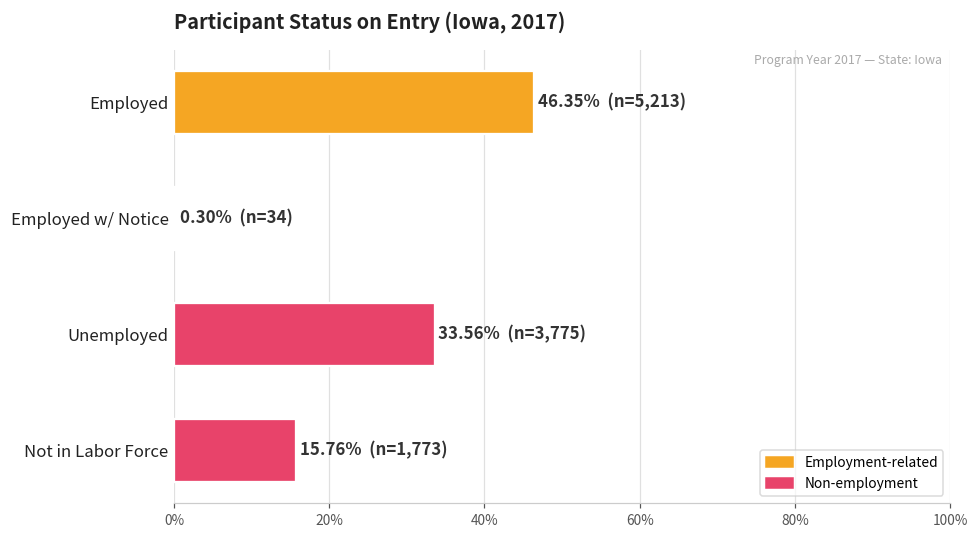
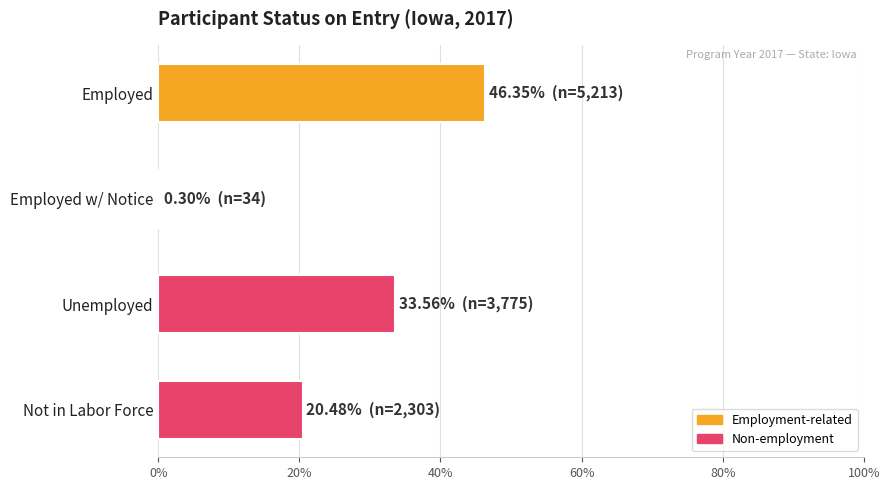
  {
    "Employed": "46.35%",
    "Employed w/ Notice": "0.30%",
    "Unemployed": "33.56%",
-   "Not in Labor Force": "15.76% (n=1,773)"
+   "Not in Labor Force": "20.48% (n=2,303)"
  }
